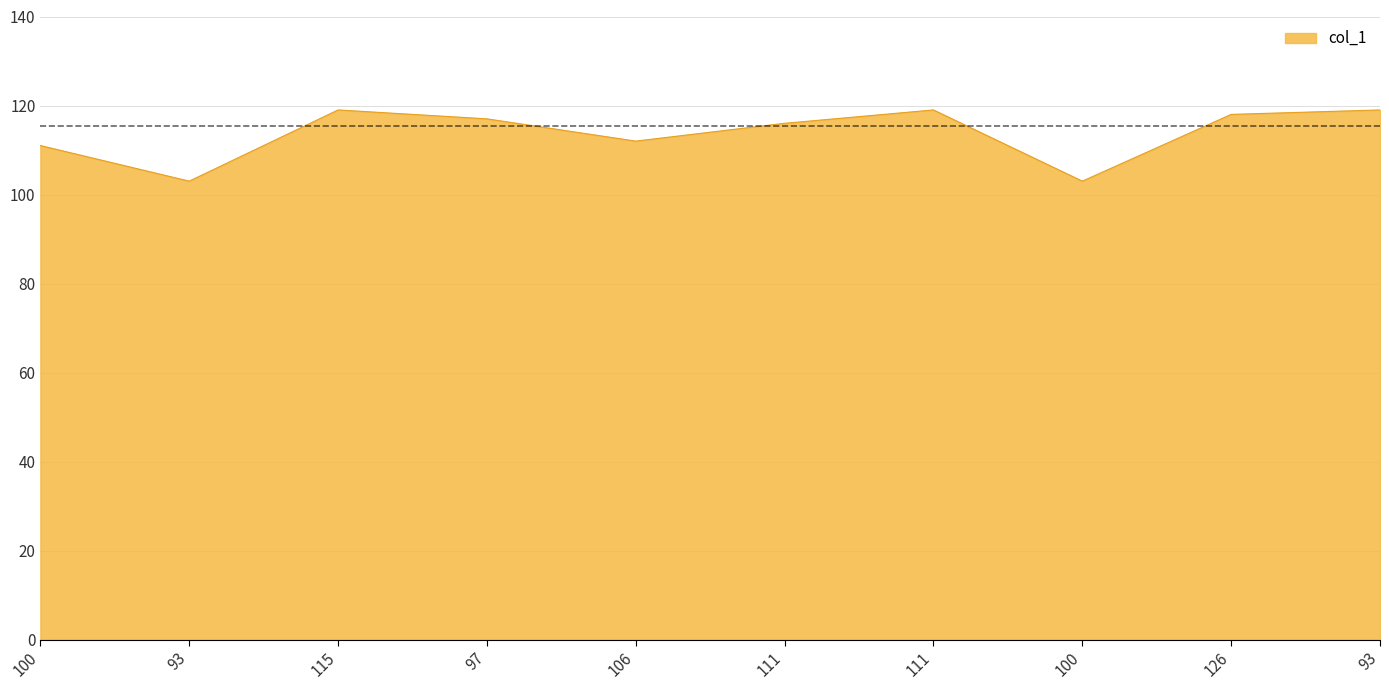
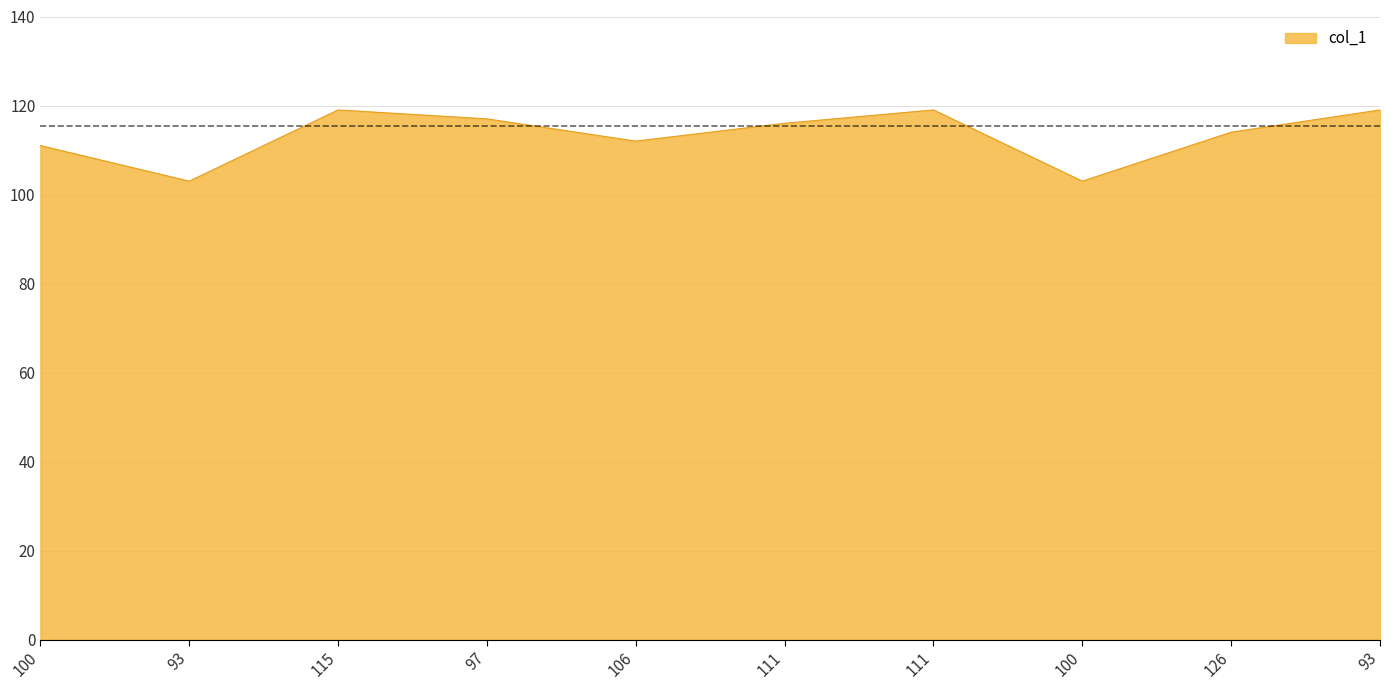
  {
    "115": 119,
    "97": 117,
    "106": 112,
-   "126": 118
+   "126": 114
  }
